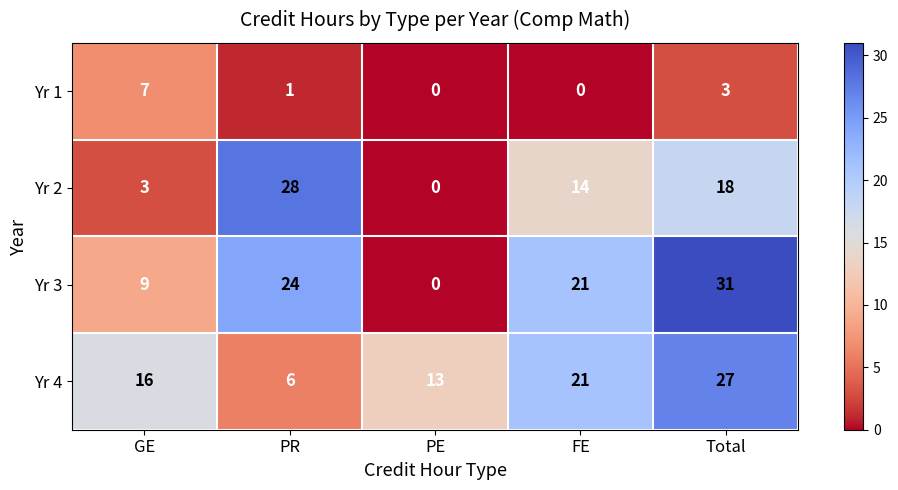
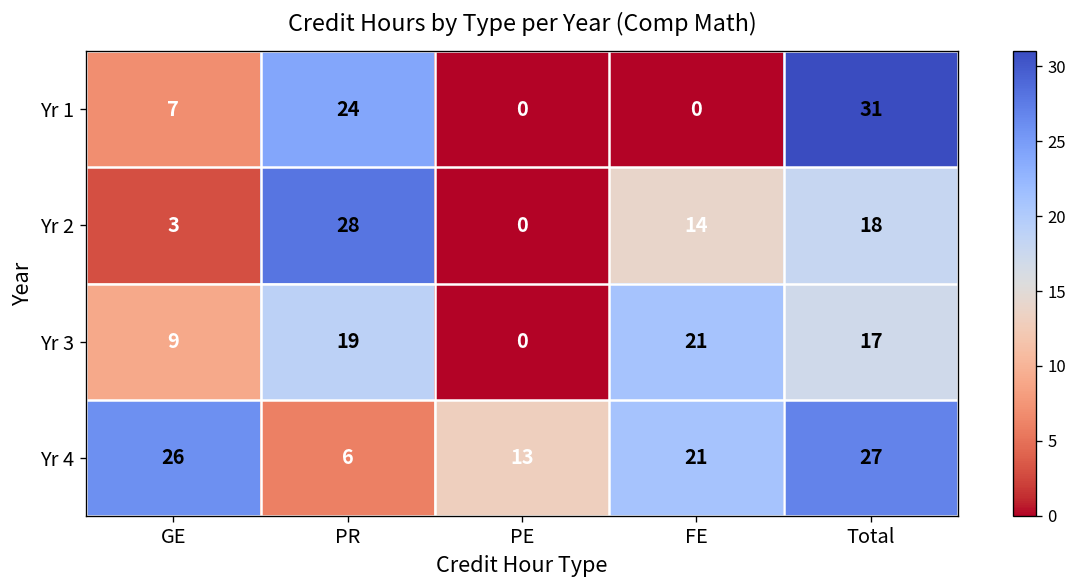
  {
    "Yr 1": {
      "GE": 7,
-     "PR": 1,
+     "PR": 24,
      "PE": 0,
      "FE": 0,
-     "Total": 3
+     "Total": 31
    },
    "Yr 2": {
      "GE": 3,
      "PR": 28,
      "PE": 0,
      "FE": 14,
      "Total": 18
    },
    "Yr 3": {
      "GE": 9,
-     "PR": 24,
+     "PR": 19,
      "PE": 0,
      "FE": 21,
-     "Total": 31
+     "Total": 17
    },
    "Yr 4": {
-     "GE": 16,
+     "GE": 26,
      "PR": 6,
      "PE": 13,
      "FE": 21,
      "Total": 27
    }
  }
